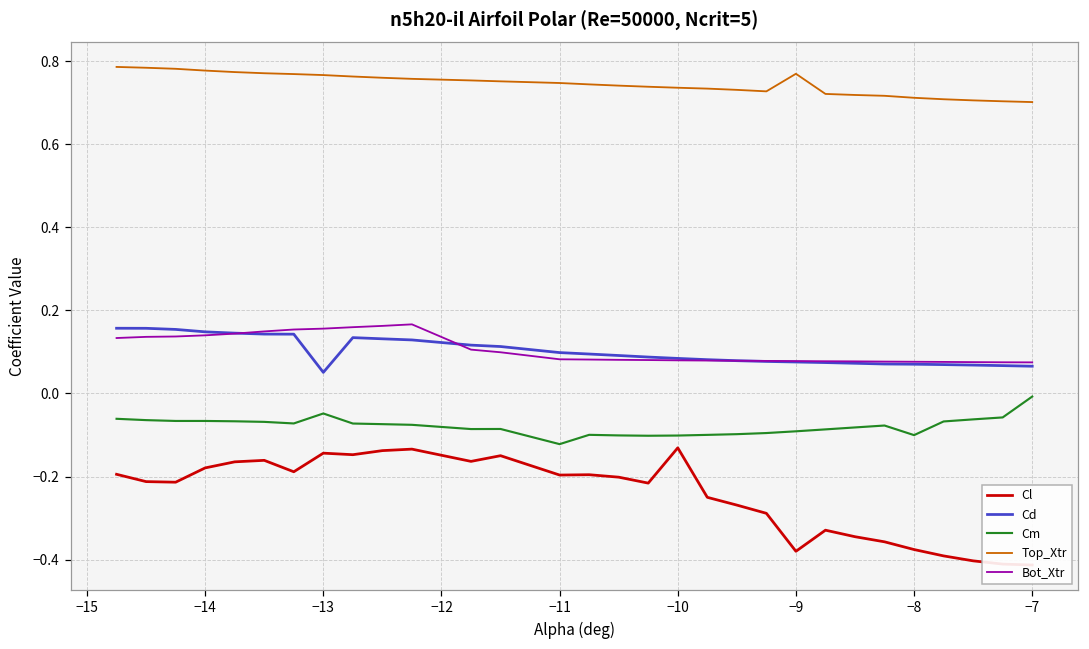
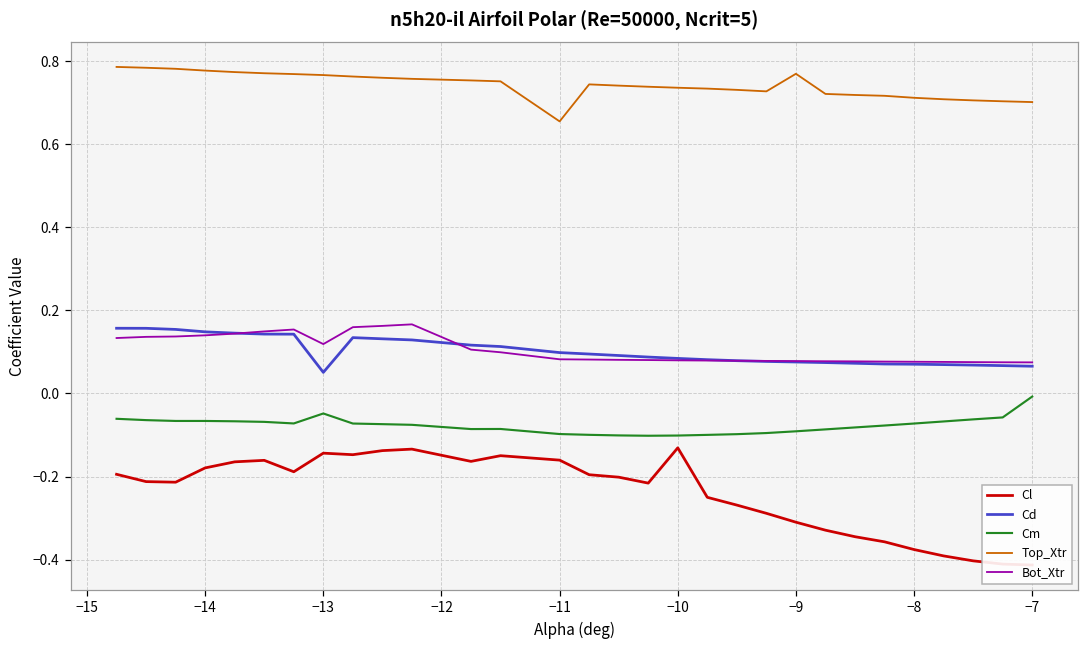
  {
    "Cl": {
      "−14": -0.18,
      "−13": -0.14,
-     "−11": -0.20,
+     "−11": -0.16,
      "−10": -0.13,
-     "−9": -0.38,
+     "−9": -0.31,
      "−8": -0.38
    },
    "Cd": {
      "−14": 0.15,
      "−13": 0.05,
      "−11": 0.10,
      "−7": 0.07
    },
    "Cm": {
      "−14": -0.07,
      "−13": -0.05,
-     "−11": -0.12,
+     "−11": -0.10,
      "−10": -0.10,
      "−9": -0.09,
-     "−8": -0.10,
+     "−8": -0.07,
      "−7": -0.01
    },
    "Top_Xtr": {
      "−14": 0.78,
      "−13": 0.77,
-     "−11": 0.75,
+     "−11": 0.65,
      "−10": 0.74,
      "−9": 0.77,
      "−8": 0.71,
      "−7": 0.70
    },
    "Bot_Xtr": {
      "−14": 0.14,
-     "−13": 0.16,
+     "−13": 0.12,
      "−11": 0.08,
      "−7": 0.07
    }
  }
